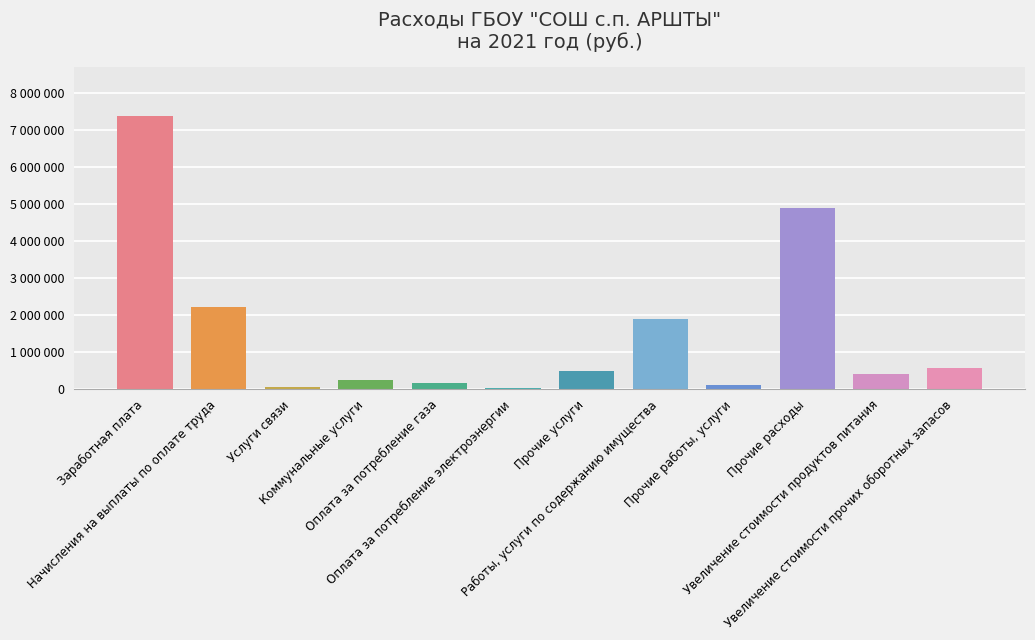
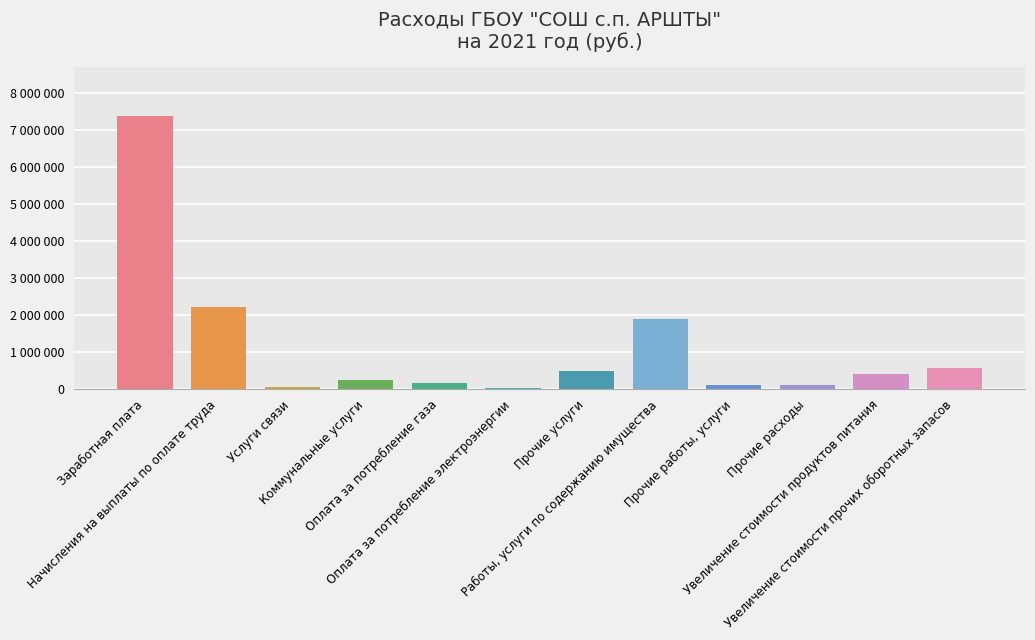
  {
    "Заработная плата": 7400000,
    "Начисления на выплаты по оплате труда": 2200000,
    "Коммунальные услуги": 200000,
    "Оплата за потребление газа": 200000,
    "Прочие услуги": 500000,
    "Работы, услуги по содержанию имущества": 1900000,
    "Прочие работы, услуги": 100000,
-   "Прочие расходы": 4900000,
+   "Прочие расходы": 100000,
    "Увеличение стоимости продуктов питания": 400000,
    "Увеличение стоимости прочих оборотных запасов": 500000
  }
